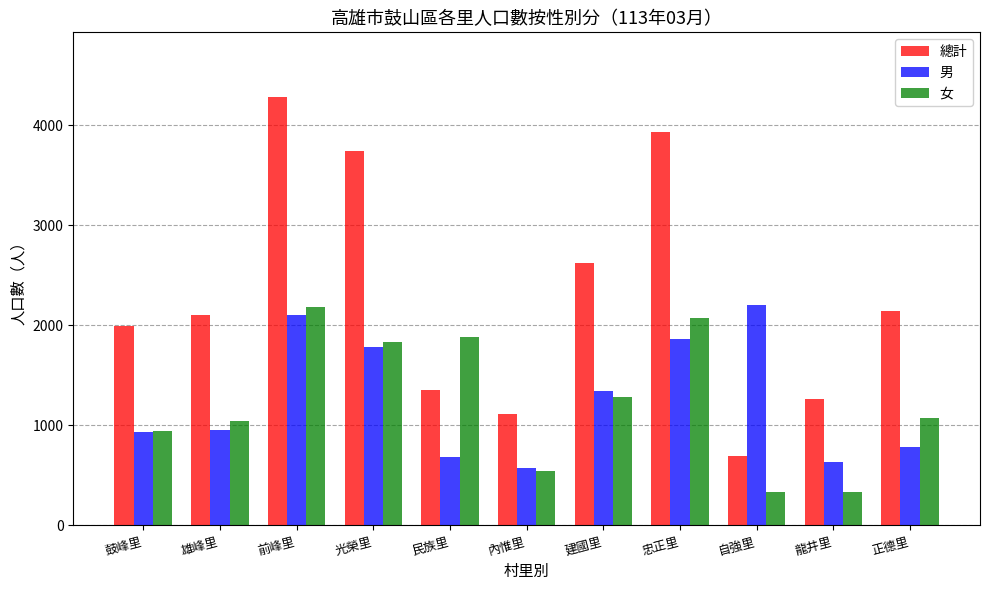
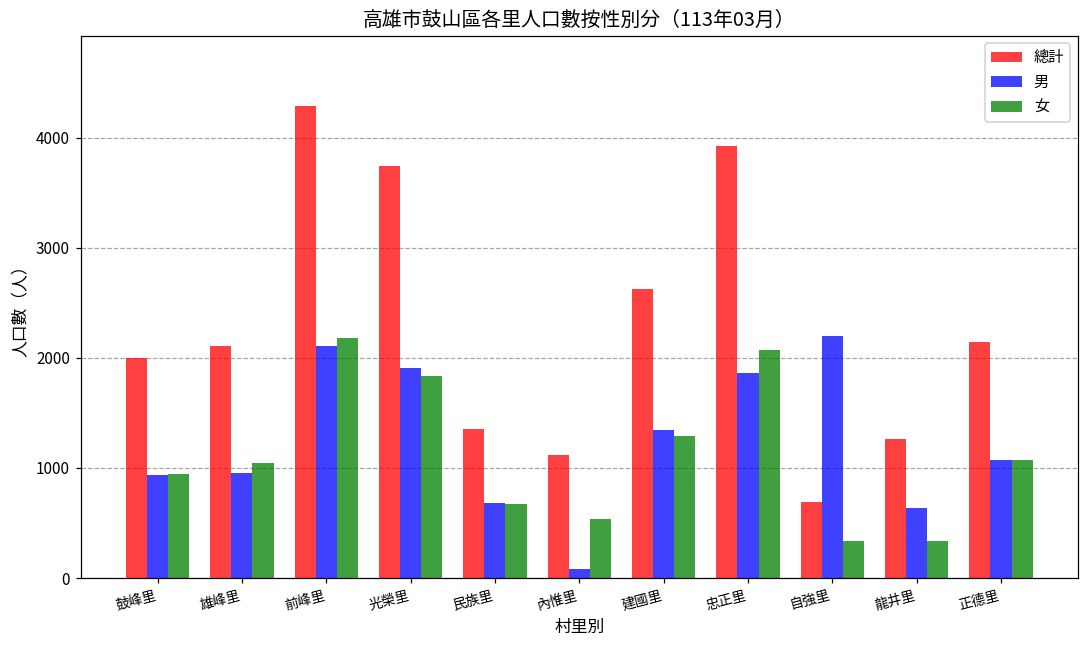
  {
    "總計": {
      "鼓峰里": 2000,
      "雄峰里": 2110,
      "前峰里": 4290,
      "光榮里": 3750,
      "民族里": 1360,
      "內惟里": 1120,
      "建國里": 2630,
      "忠正里": 3930,
      "自強里": 690,
      "龍井里": 1260,
      "正德里": 2140
    },
    "男": {
      "鼓峰里": 940,
      "雄峰里": 950,
      "前峰里": 2110,
-     "光榮里": 1790,
+     "光榮里": 1910,
      "民族里": 680,
-     "內惟里": 580,
+     "內惟里": 80,
      "建國里": 1340,
      "忠正里": 1860,
      "自強里": 2200,
      "龍井里": 640,
-     "正德里": 790
+     "正德里": 1070
    },
    "女": {
      "鼓峰里": 950,
      "雄峰里": 1050,
      "前峰里": 2180,
      "光榮里": 1840,
-     "民族里": 1880,
+     "民族里": 670,
      "內惟里": 540,
      "建國里": 1290,
      "忠正里": 2070,
      "自強里": 340,
      "龍井里": 330,
      "正德里": 1070
    }
  }
